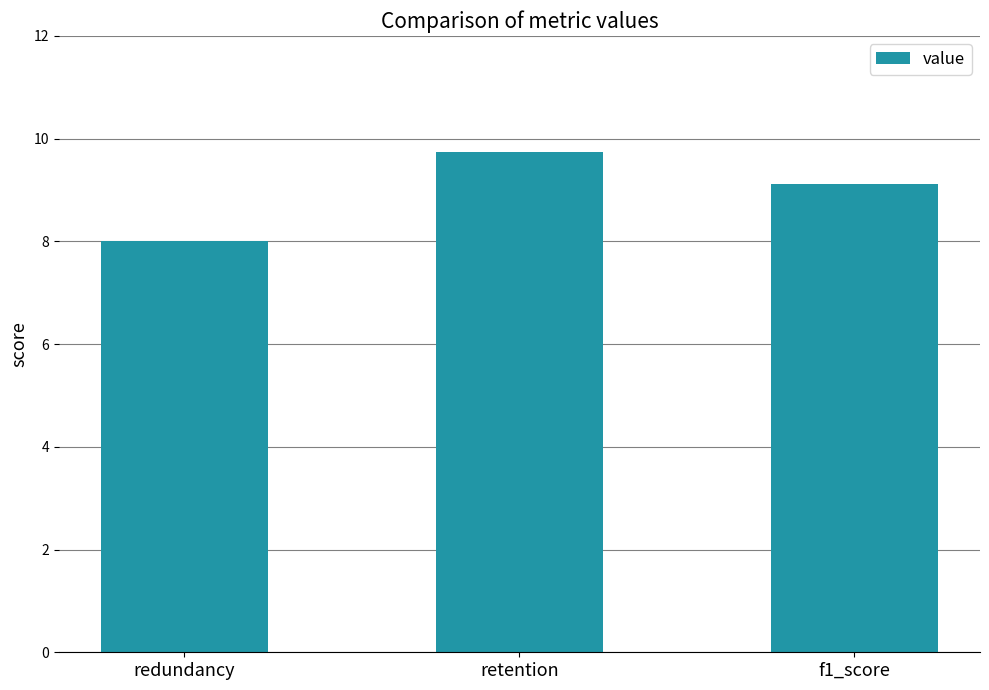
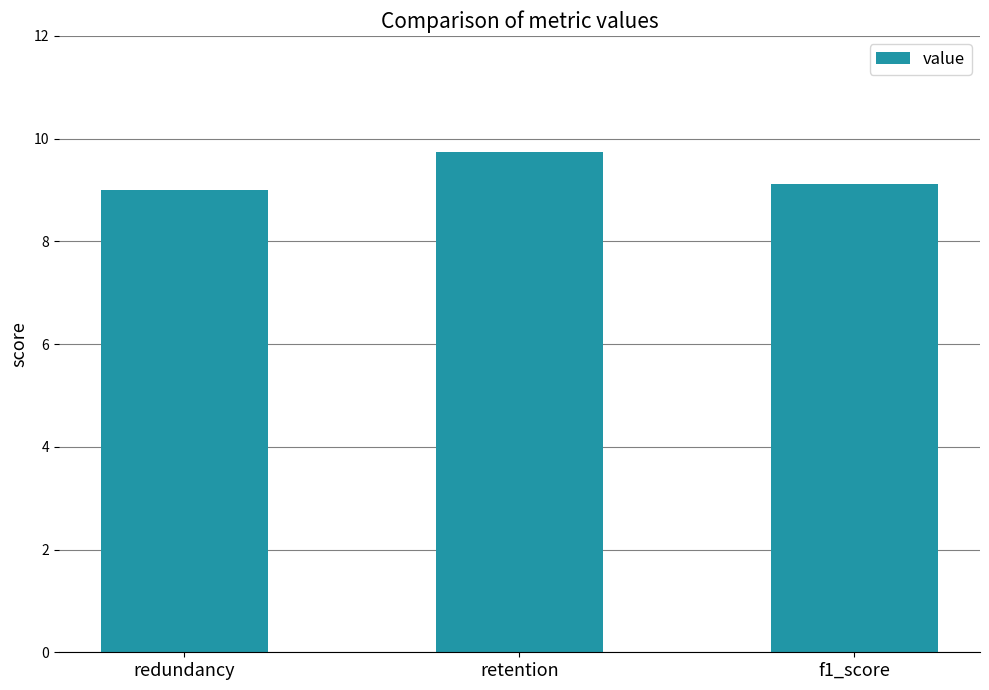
  {
-   "redundancy": 8,
+   "redundancy": 9,
    "retention": 9.7,
    "f1_score": 9.1
  }
